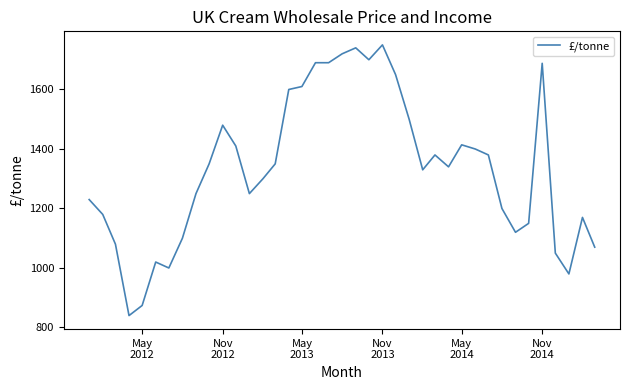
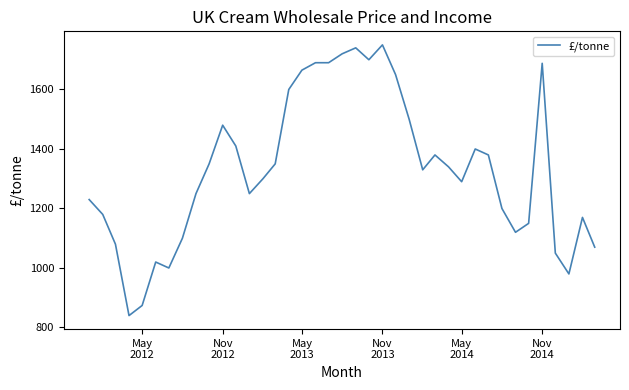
  {
    "May 2012": 870,
    "Nov 2012": 1480,
-   "May 2013": 1610,
+   "May 2013": 1670,
    "Nov 2013": 1750,
-   "May 2014": 1410,
+   "May 2014": 1290,
    "Nov 2014": 1690
  }
